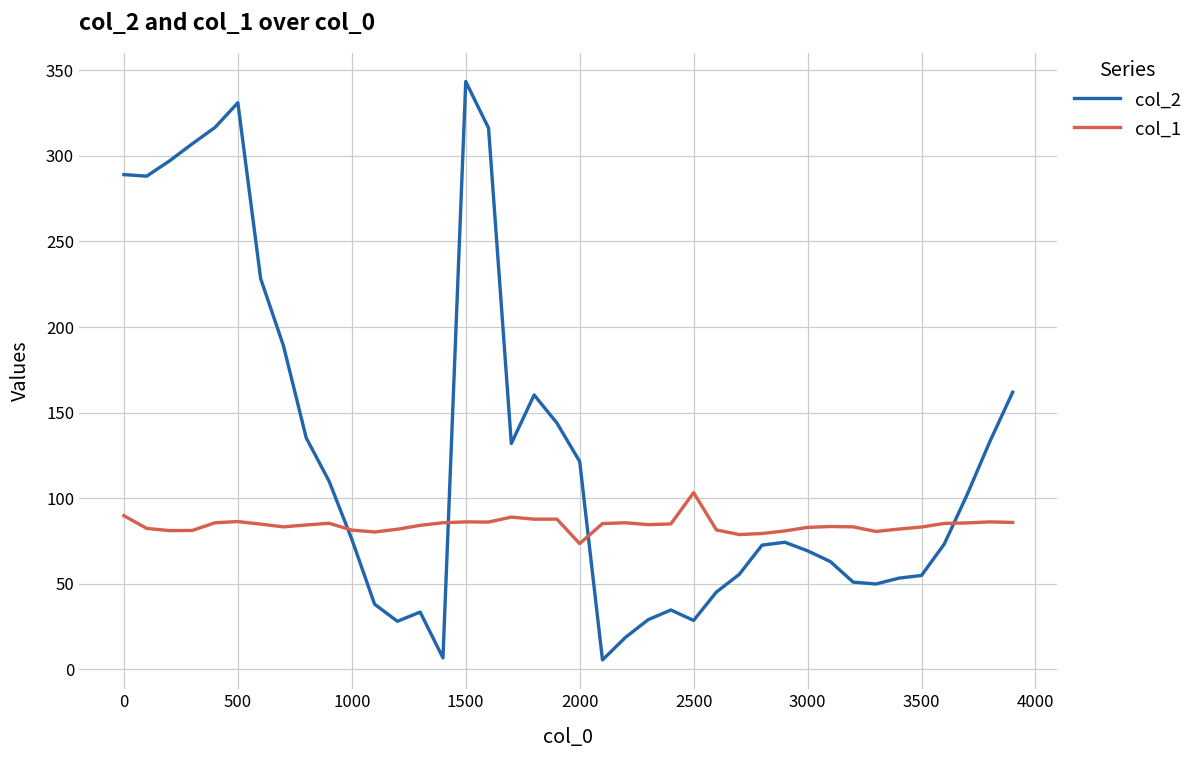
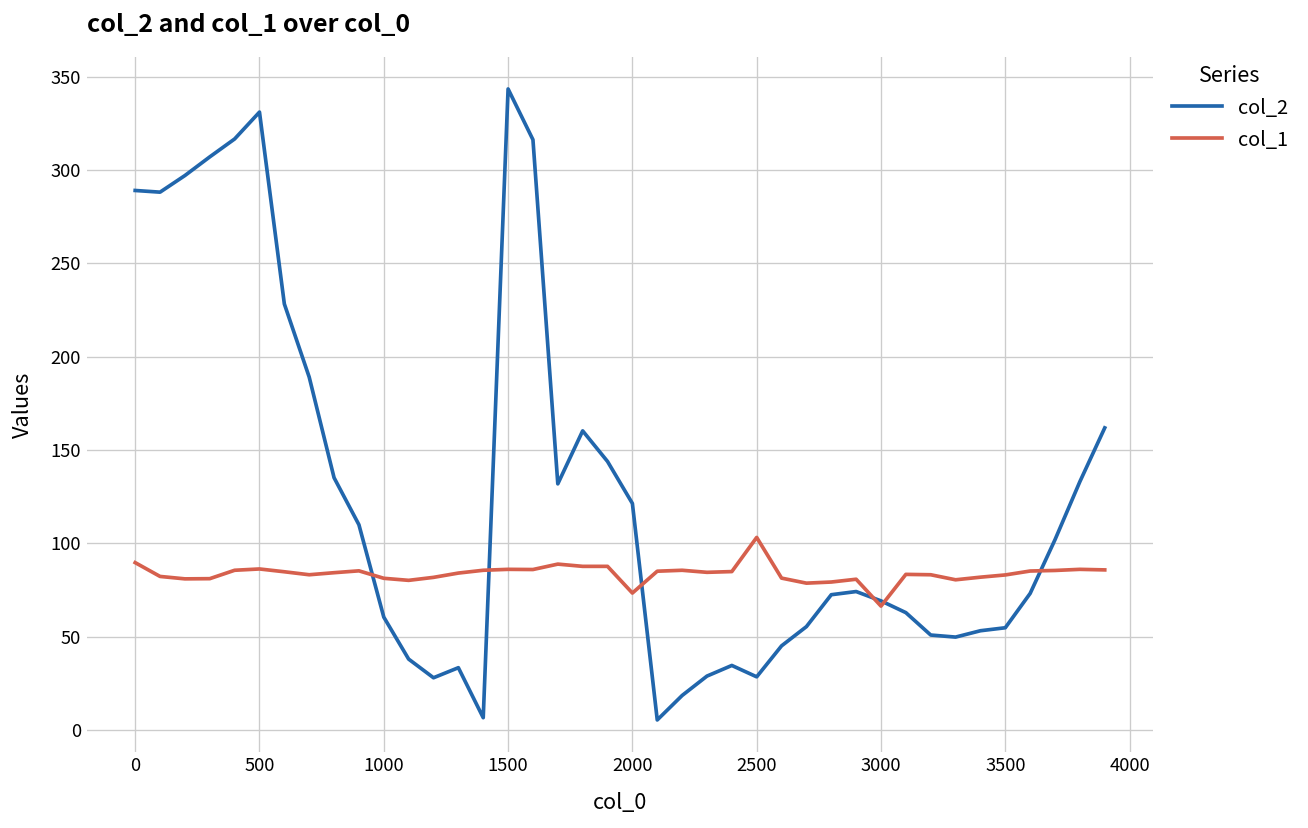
  {
    "col_2": {
      "0": 289,
      "500": 331,
-     "1000": 76,
+     "1000": 61,
      "1500": 344,
      "2000": 121,
      "2500": 29,
      "3000": 69,
      "3500": 55
    },
    "col_1": {
      "0": 90,
      "500": 86,
      "1000": 81,
      "1500": 86,
      "2000": 73,
      "2500": 103,
-     "3000": 83,
+     "3000": 66,
      "3500": 83
    }
  }
